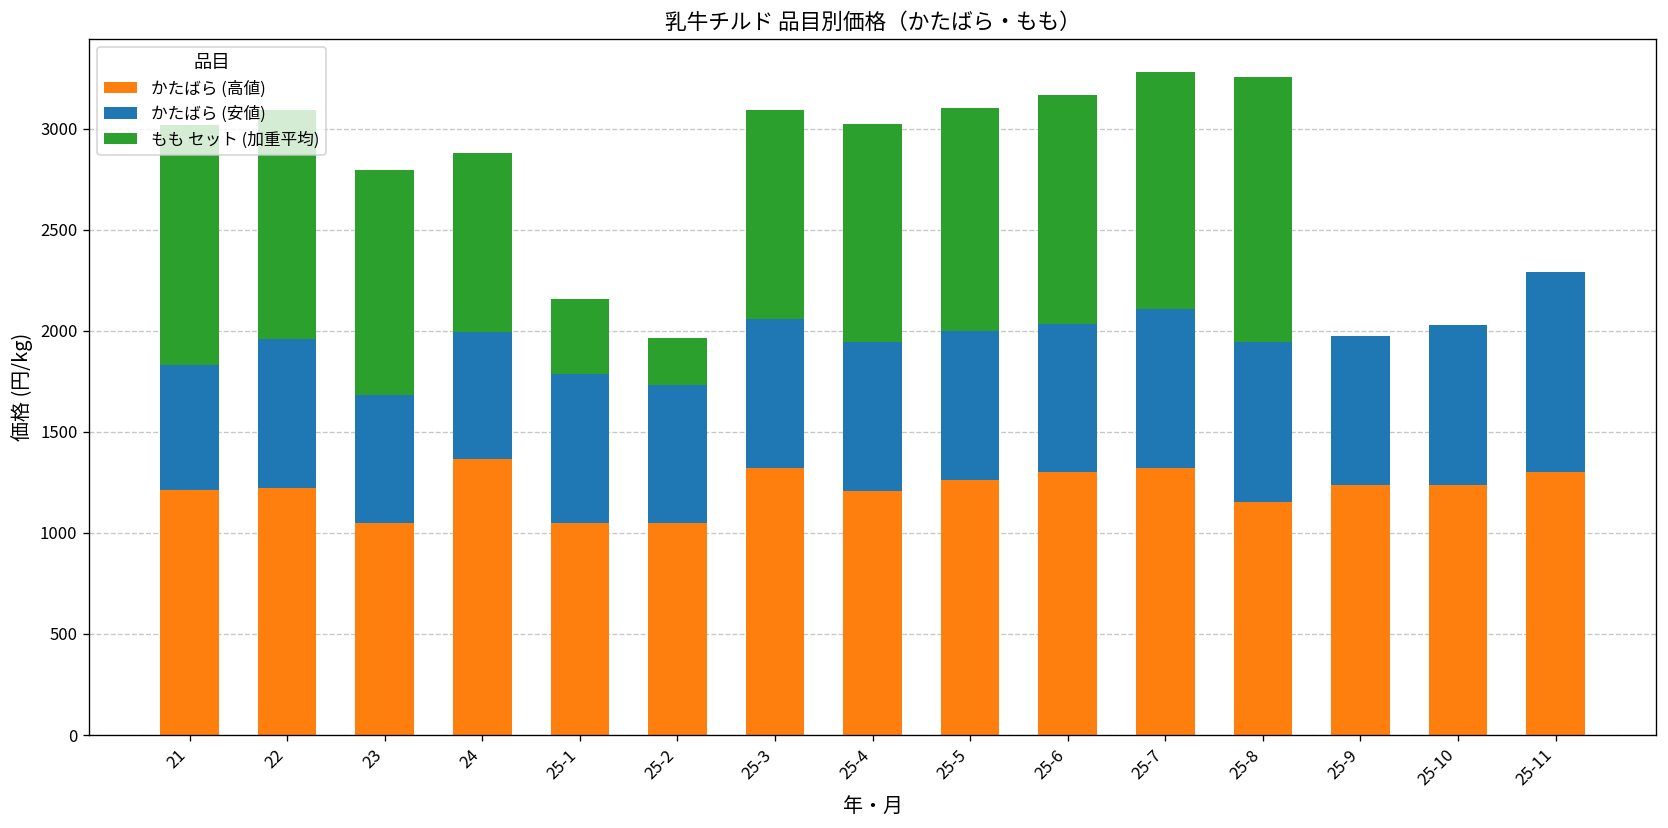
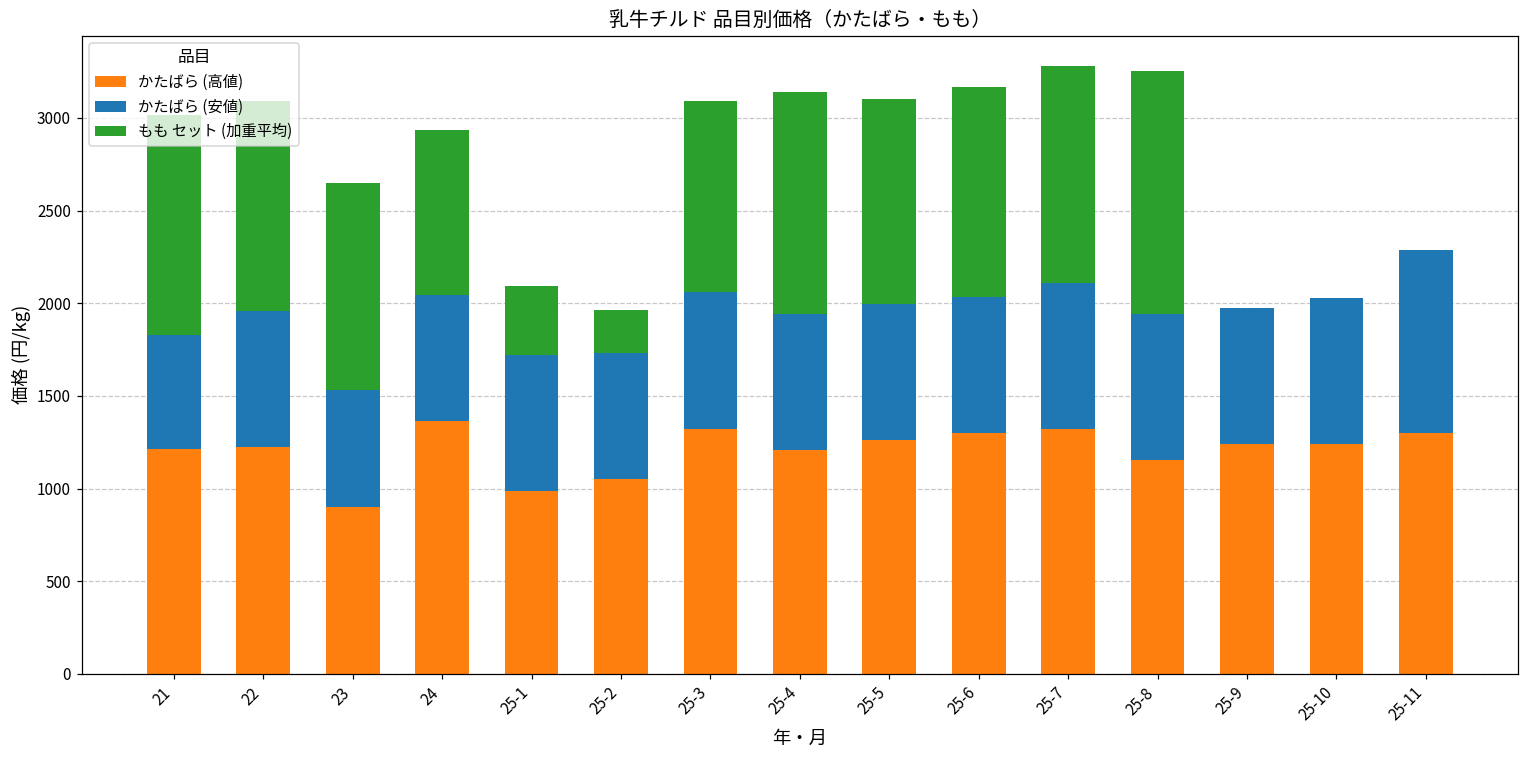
  {
    "かたばら (高値)": {
      "21": 1210,
      "22": 1220,
-     "23": 1050,
+     "23": 900,
      "24": 1370,
-     "25-1": 1050,
+     "25-1": 990,
      "25-2": 1050,
      "25-3": 1320,
      "25-4": 1210,
      "25-5": 1260,
      "25-6": 1300,
      "25-7": 1320,
      "25-8": 1160,
      "25-9": 1240,
      "25-10": 1240,
      "25-11": 1300
    },
    "かたばら (安値)": {
      "21": 620,
      "22": 740,
      "23": 630,
-     "24": 630,
+     "24": 680,
      "25-1": 740,
      "25-2": 680,
      "25-3": 740,
      "25-4": 740,
      "25-5": 740,
      "25-6": 740,
      "25-7": 790,
      "25-8": 790,
      "25-9": 740,
      "25-10": 790,
      "25-11": 990
    },
    "もも セット (加重平均)": {
      "23": 1120,
      "24": 890,
      "25-1": 370,
      "25-2": 230,
      "25-3": 1030,
-     "25-4": 1080,
+     "25-4": 1200,
      "25-5": 1100,
      "25-6": 1130,
      "25-7": 1170,
      "25-8": 1310,
      "25-9": 0,
      "25-10": 0,
      "25-11": 0
    }
  }
